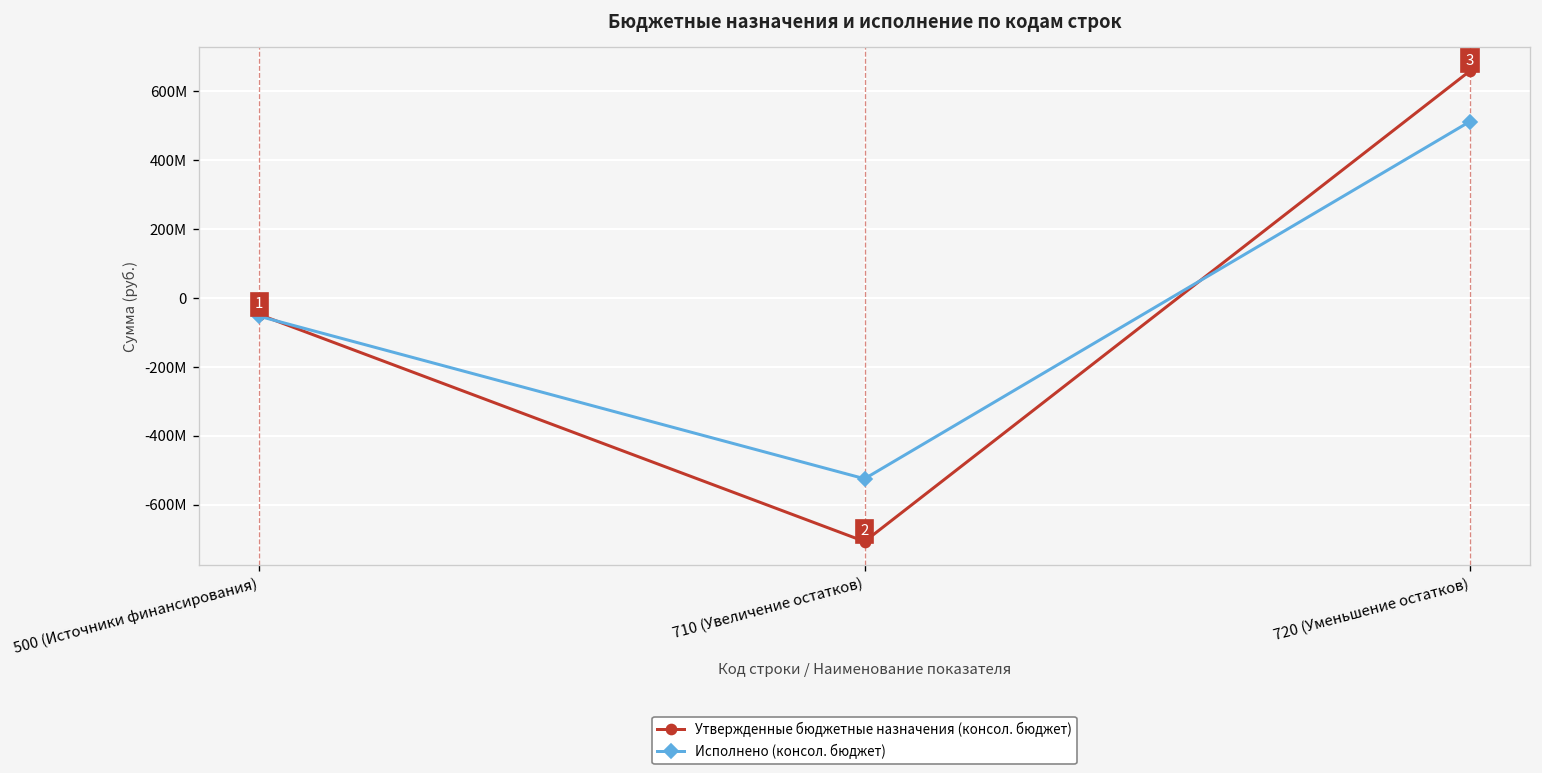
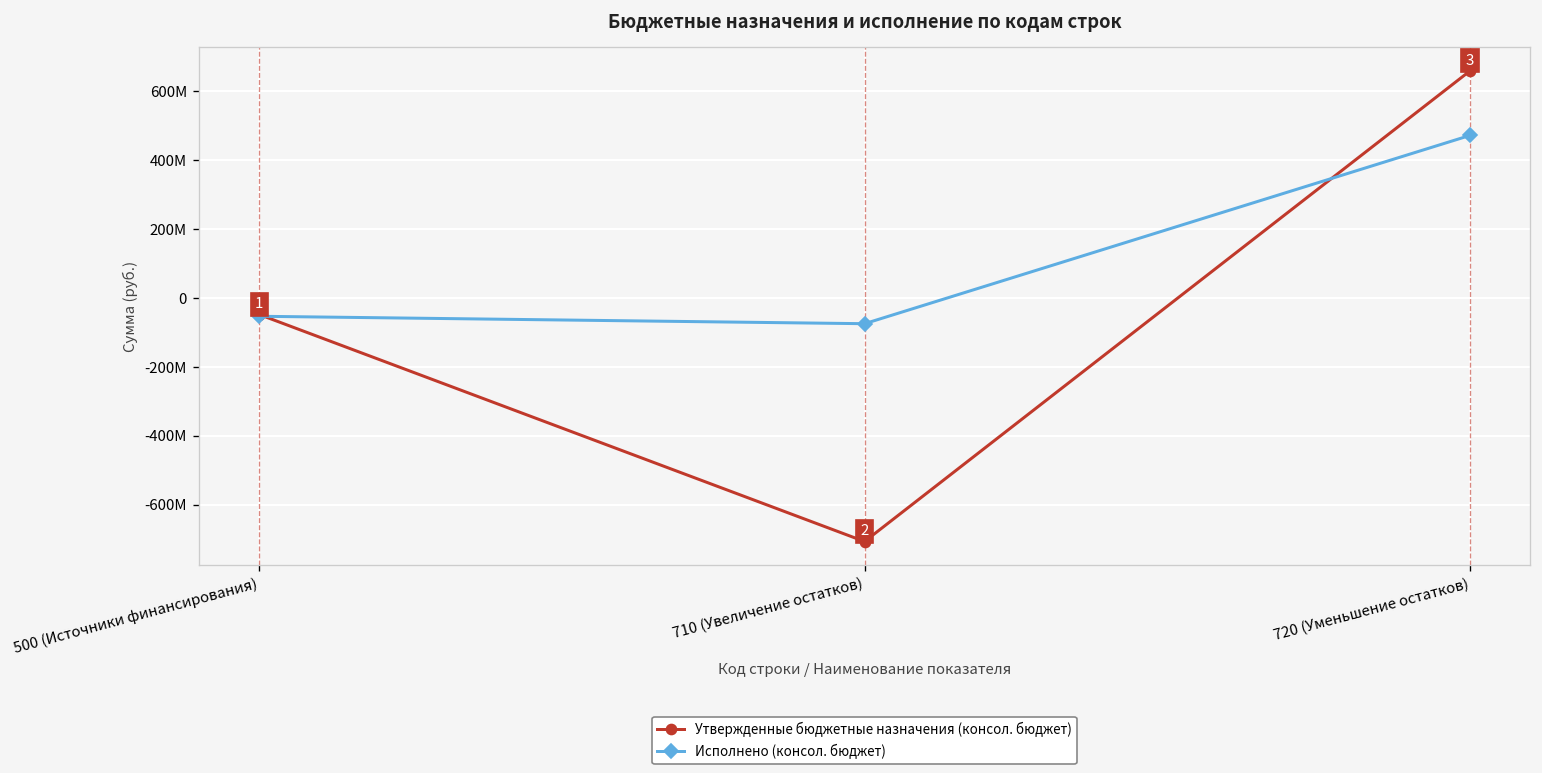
  {
    "Исполнено (консол. бюджет)": {
-     "710 (Увеличение остатков)": "-520М",
-     "720 (Уменьшение остатков)": "510М"
+     "710 (Увеличение остатков)": "-70М",
+     "720 (Уменьшение остатков)": "470М"
    }
  }
